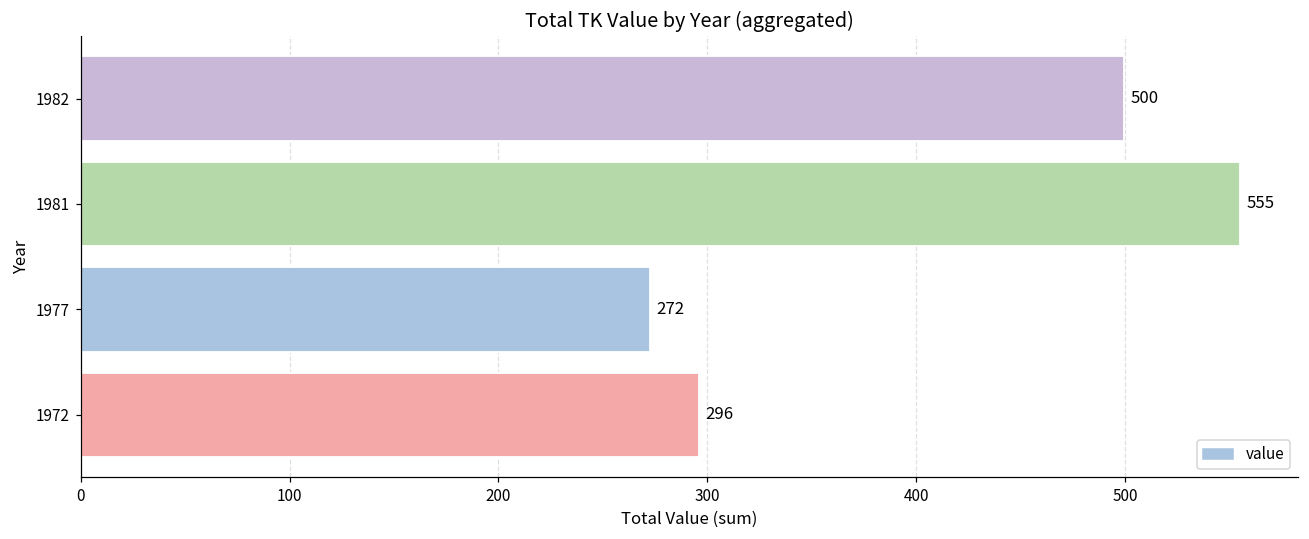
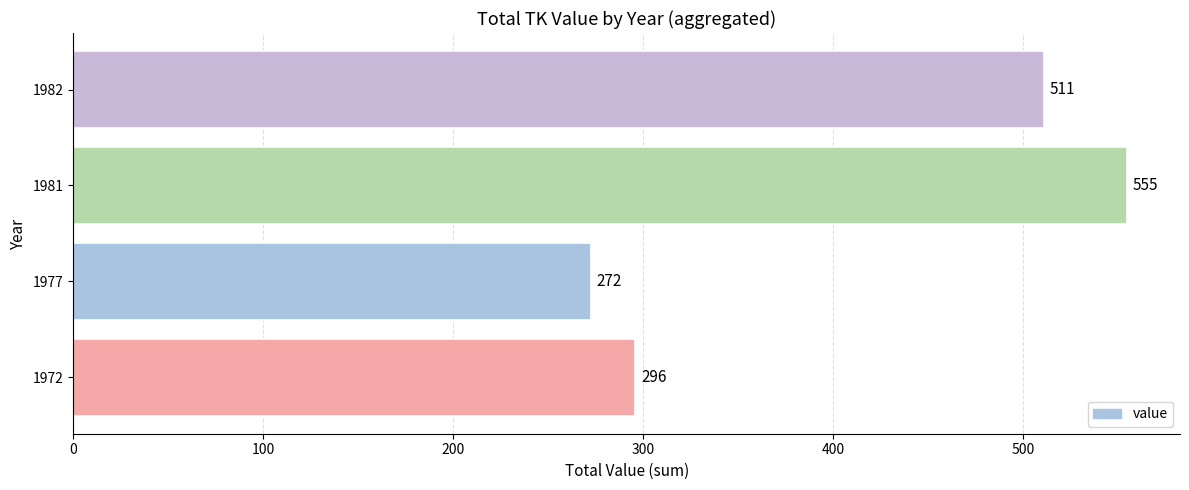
  {
-   "1982": 500,
+   "1982": 511,
    "1981": 555,
    "1977": 272,
    "1972": 296
  }
